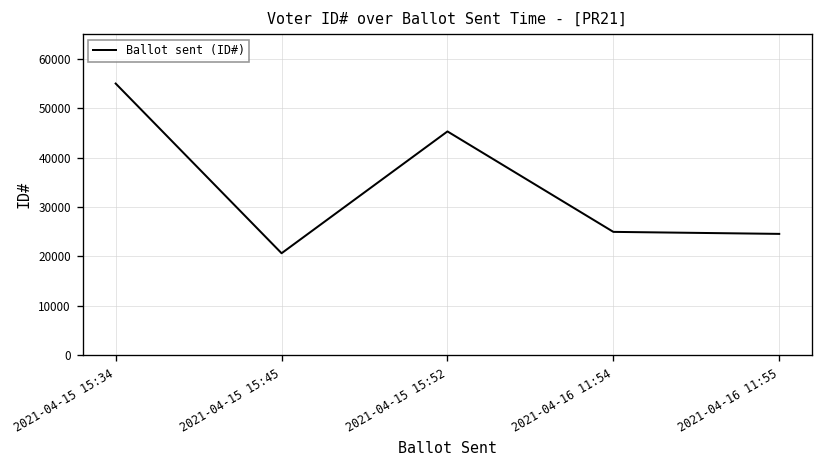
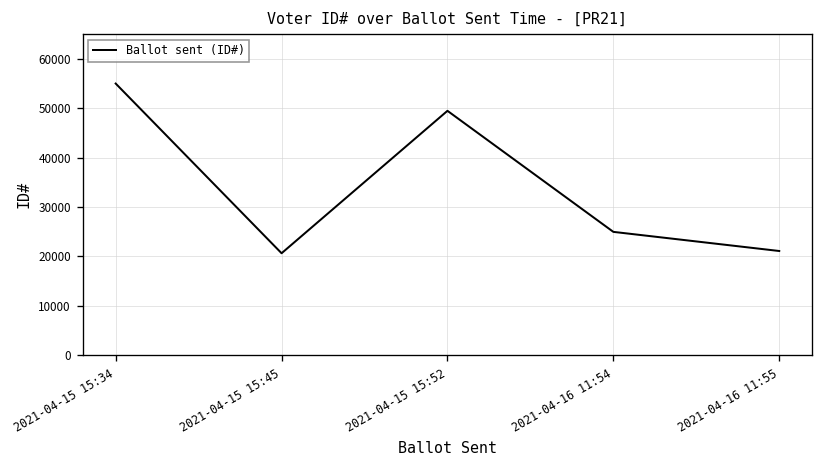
  {
    "2021-04-15 15:34": 55000,
    "2021-04-15 15:45": 21000,
-   "2021-04-15 15:52": 45000,
+   "2021-04-15 15:52": 49000,
    "2021-04-16 11:54": 25000,
-   "2021-04-16 11:55": 25000
+   "2021-04-16 11:55": 21000
  }
